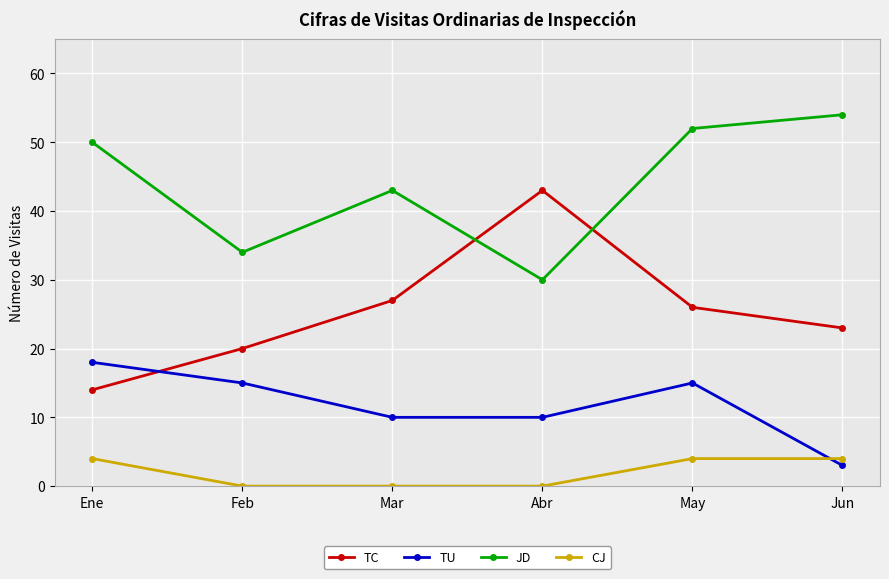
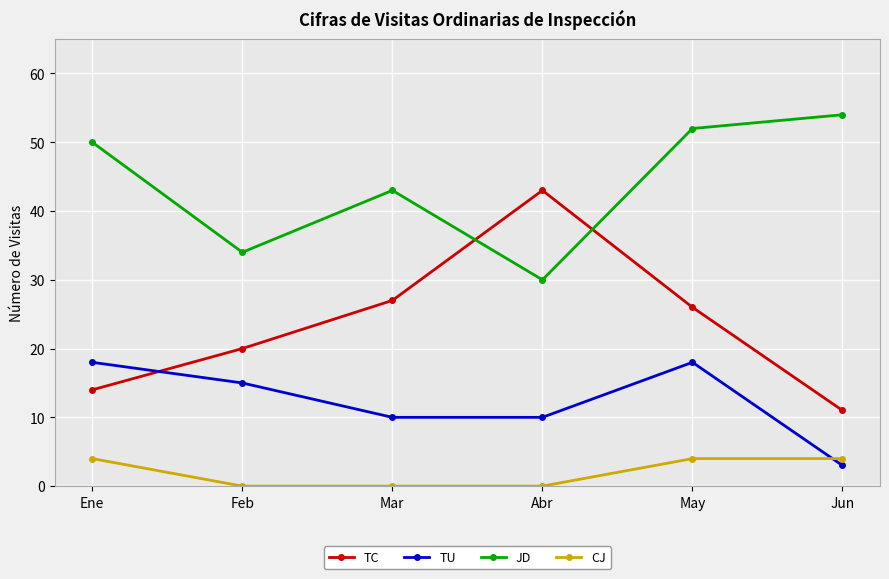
  {
    "TC": {
      "Ene": 14,
      "Feb": 20,
      "Mar": 27,
      "Abr": 43,
      "May": 26,
-     "Jun": 23
+     "Jun": 11
    },
    "TU": {
      "Ene": 18,
      "Feb": 15,
      "Mar": 10,
      "Abr": 10,
-     "May": 15,
+     "May": 18,
      "Jun": 3
    },
    "JD": {
      "Ene": 50,
      "Feb": 34,
      "Mar": 43,
      "Abr": 30,
      "May": 52,
      "Jun": 54
    },
    "CJ": {
      "Ene": 4,
      "Feb": 0,
      "Mar": 0,
      "Abr": 0,
      "May": 4,
      "Jun": 4
    }
  }
